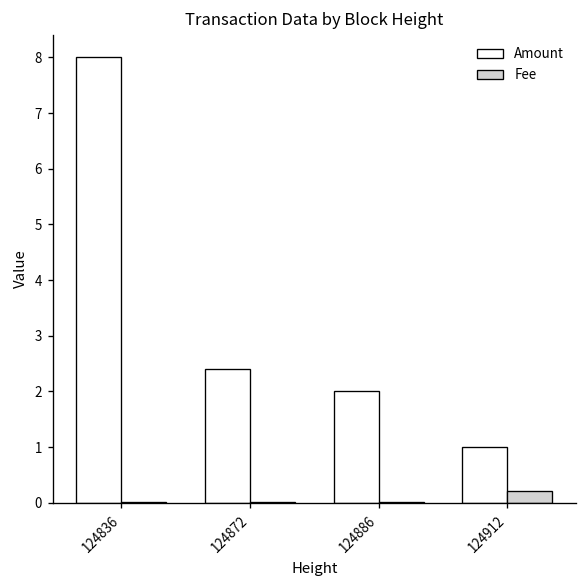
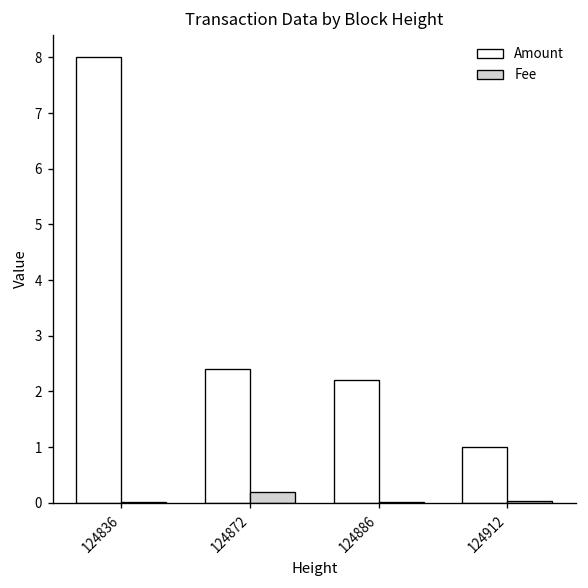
  {
    "Amount": {
      "124836": 8.0,
      "124872": 2.4,
-     "124886": 2.0,
+     "124886": 2.2,
      "124912": 1.0
    },
    "Fee": {
-     "124872": 0.0,
-     "124912": 0.2
+     "124872": 0.2,
+     "124912": 0.0
    }
  }
